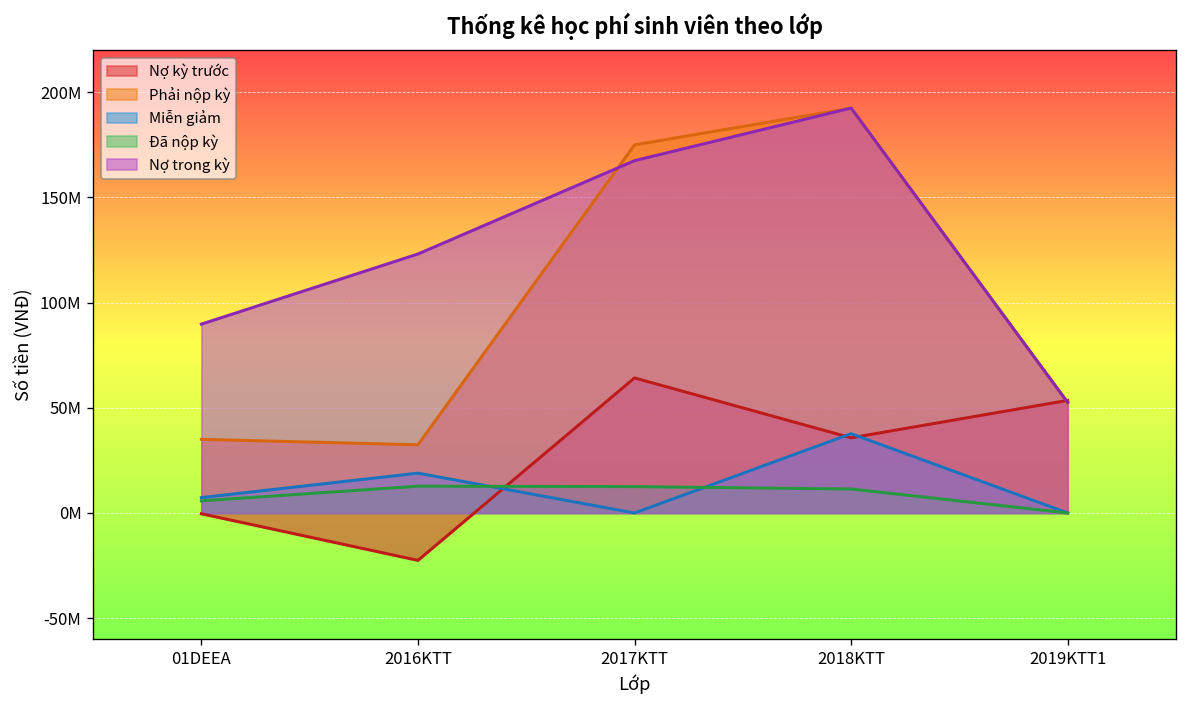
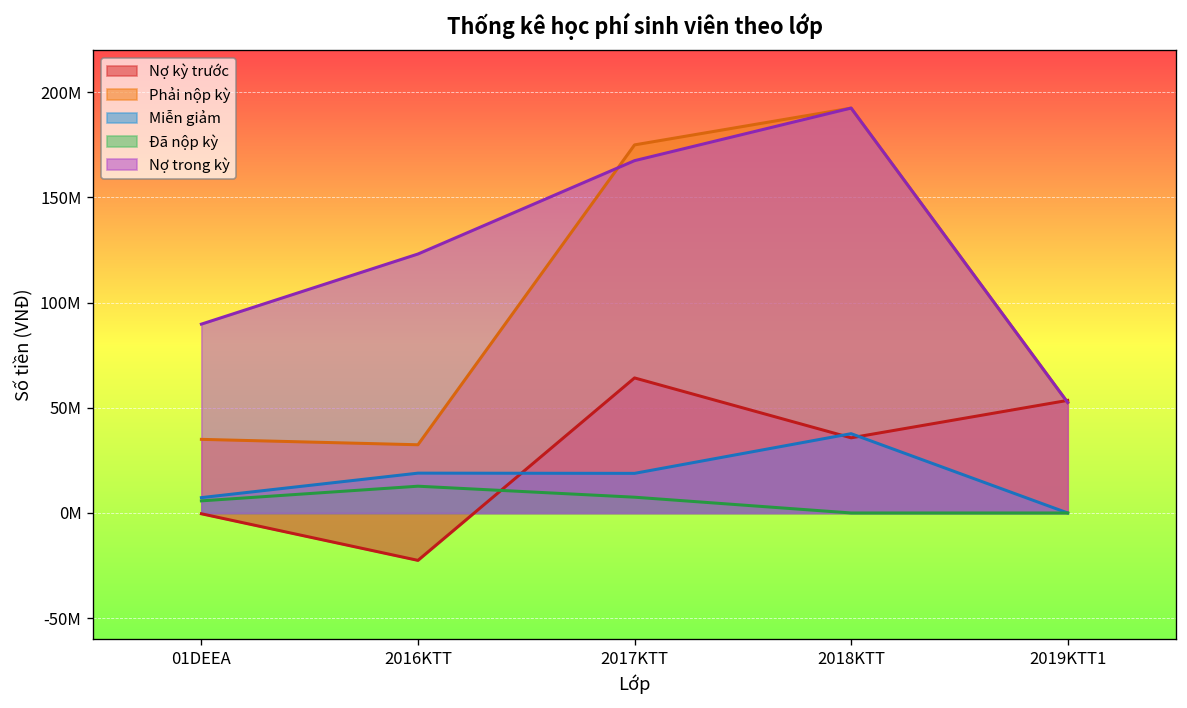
  {
    "Phải nộp kỳ": {
      "01DEEA": 35000000,
      "2016KTT": 32000000,
      "2017KTT": 175000000
    },
    "Miễn giảm": {
      "01DEEA": 7000000,
      "2016KTT": 19000000,
-     "2017KTT": 0,
+     "2017KTT": 19000000,
      "2018KTT": 38000000
    },
    "Đã nộp kỳ": {
      "01DEEA": 6000000,
      "2016KTT": 13000000,
-     "2017KTT": 13000000,
-     "2018KTT": 11000000
+     "2017KTT": 8000000,
+     "2018KTT": 0
    },
    "Nợ trong kỳ": {
      "01DEEA": 90000000,
      "2016KTT": 123000000,
      "2017KTT": 168000000
    }
  }
